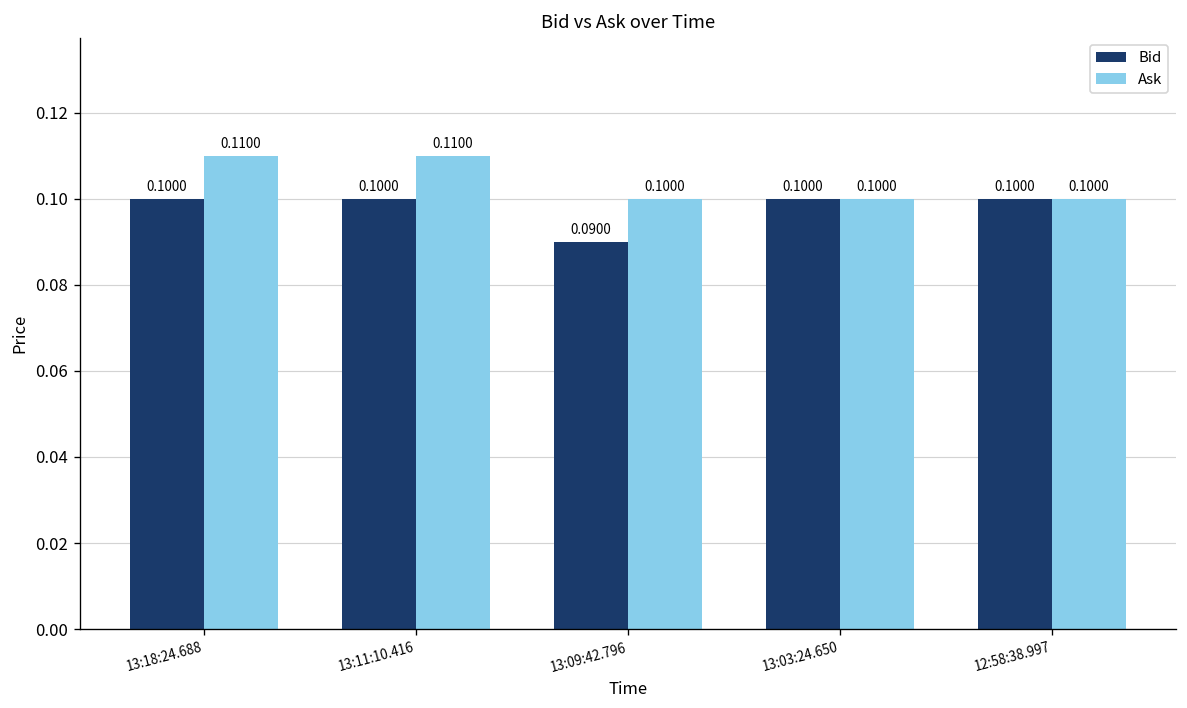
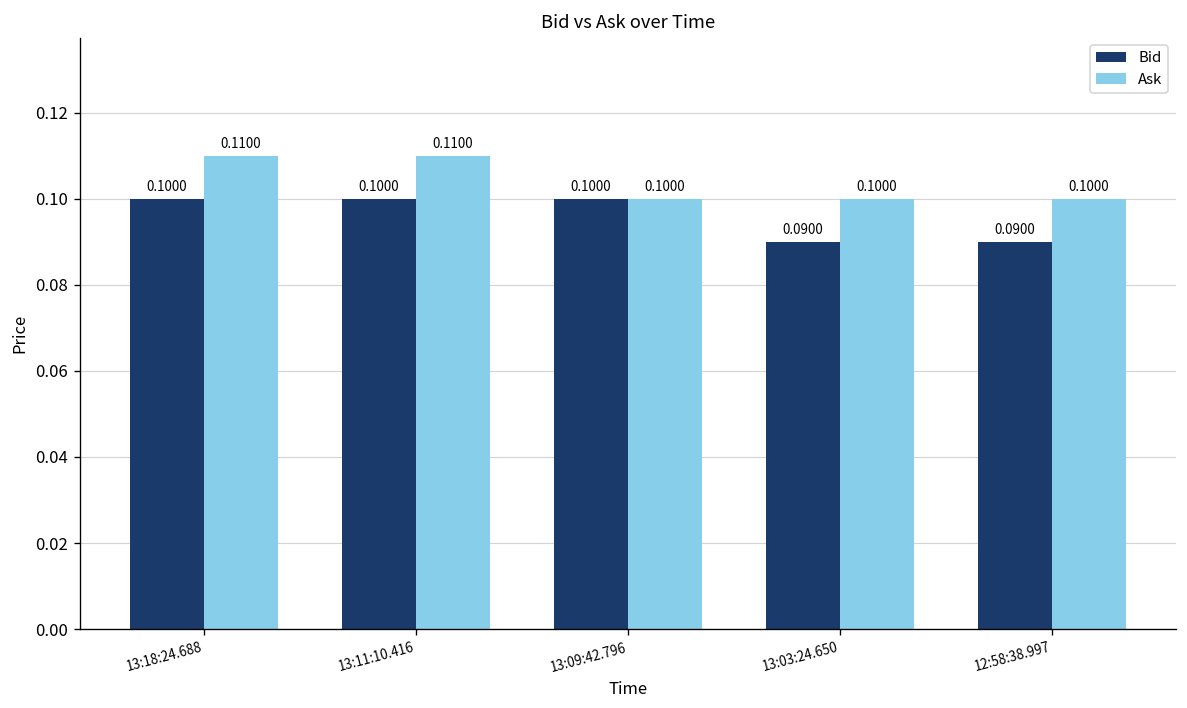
  {
    "Bid": {
      "13:18:24.688": 0.1000,
      "13:11:10.416": 0.1000,
-     "13:09:42.796": 0.0900,
-     "13:03:24.650": 0.1000,
-     "12:58:38.997": 0.1000
+     "13:09:42.796": 0.1000,
+     "13:03:24.650": 0.0900,
+     "12:58:38.997": 0.0900
    },
    "Ask": {
      "13:18:24.688": 0.1100,
      "13:11:10.416": 0.1100,
      "13:09:42.796": 0.1000,
      "13:03:24.650": 0.1000,
      "12:58:38.997": 0.1000
    }
  }
